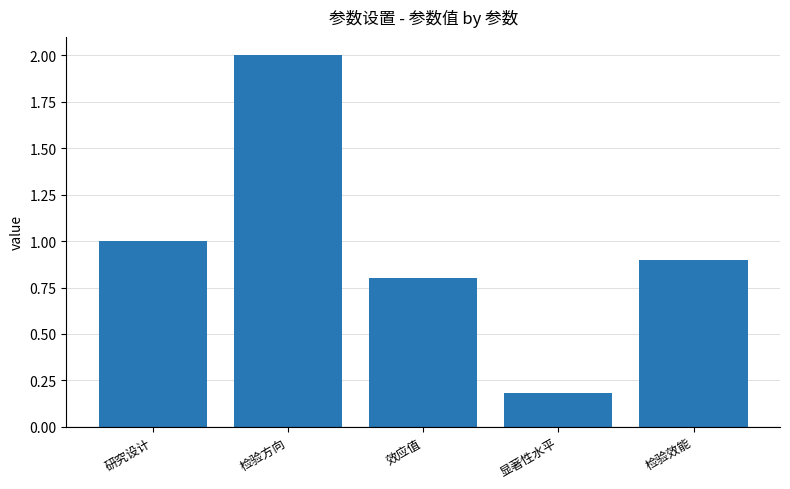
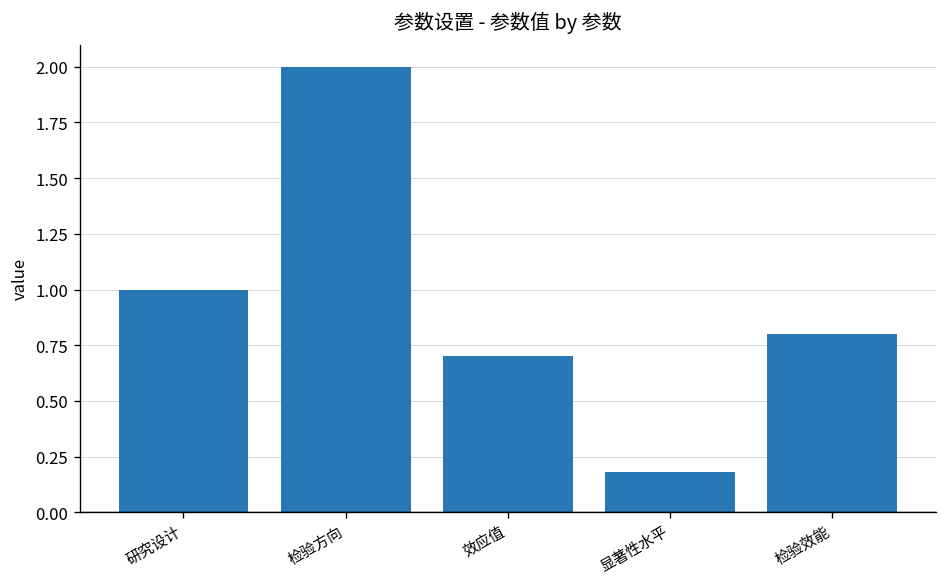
  {
    "研究设计": 1.0,
    "检验方向": 2.0,
-   "效应值": 0.8,
+   "效应值": 0.7,
    "显著性水平": 0.18,
-   "检验效能": 0.9
+   "检验效能": 0.8
  }
